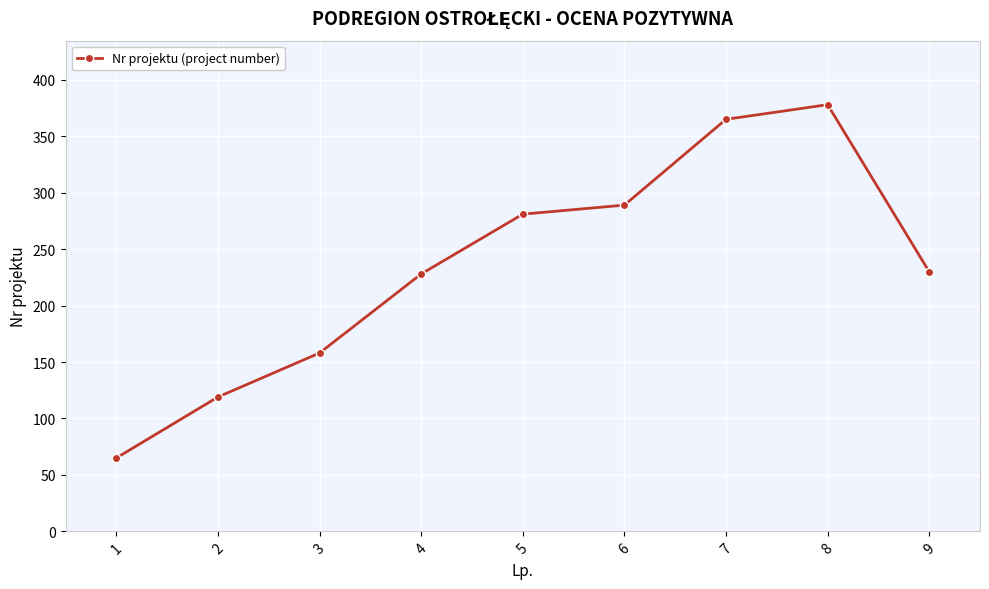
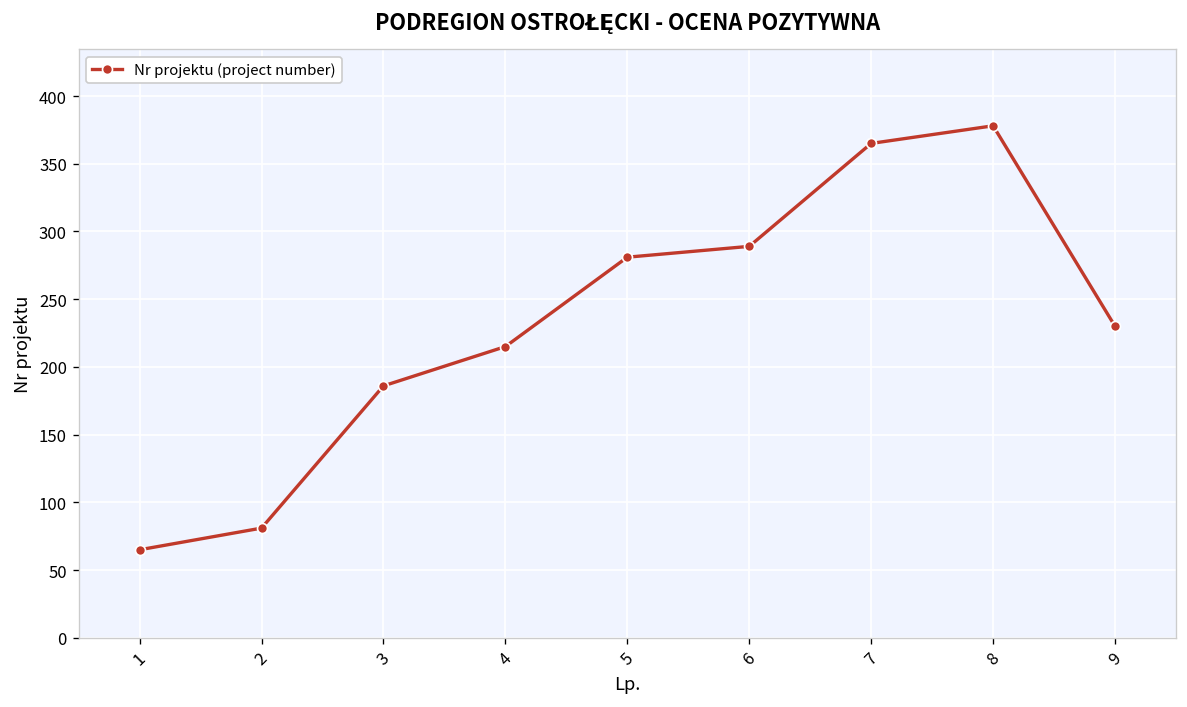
  {
    "1": 65,
-   "2": 119,
-   "3": 158,
-   "4": 228,
+   "2": 81,
+   "3": 186,
+   "4": 215,
    "5": 281,
    "6": 289,
    "7": 365,
    "8": 378,
    "9": 230
  }
